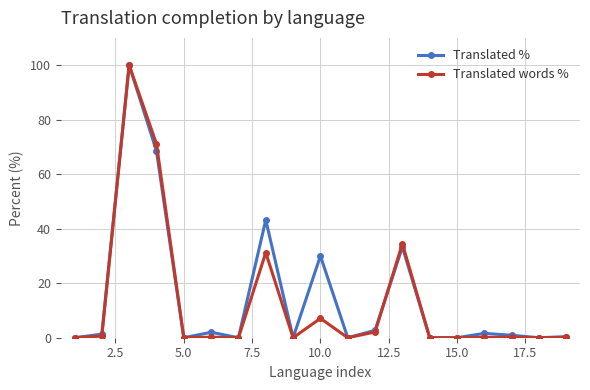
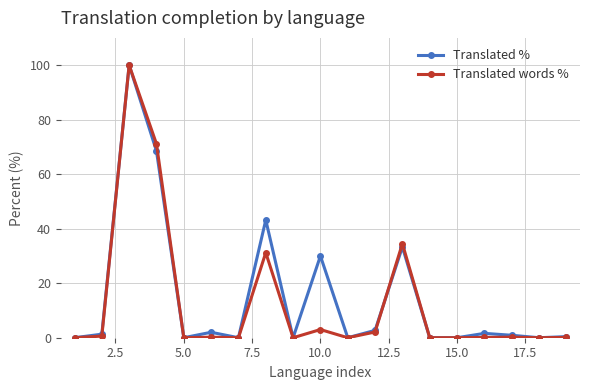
  {
    "Translated %": {
      "10.0": 30
    },
    "Translated words %": {
-     "10.0": 7
+     "10.0": 3
    }
  }
